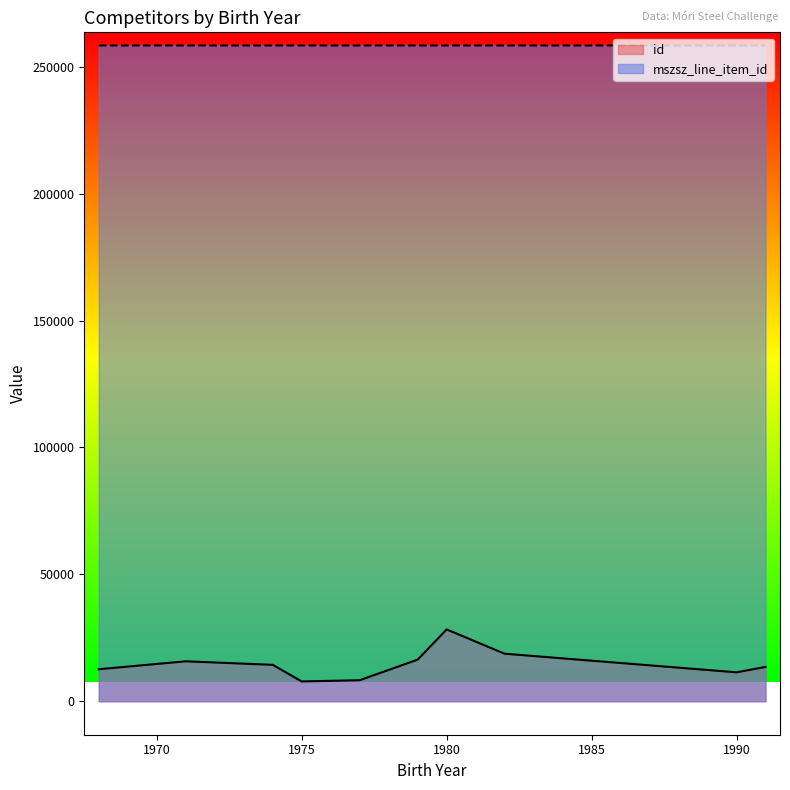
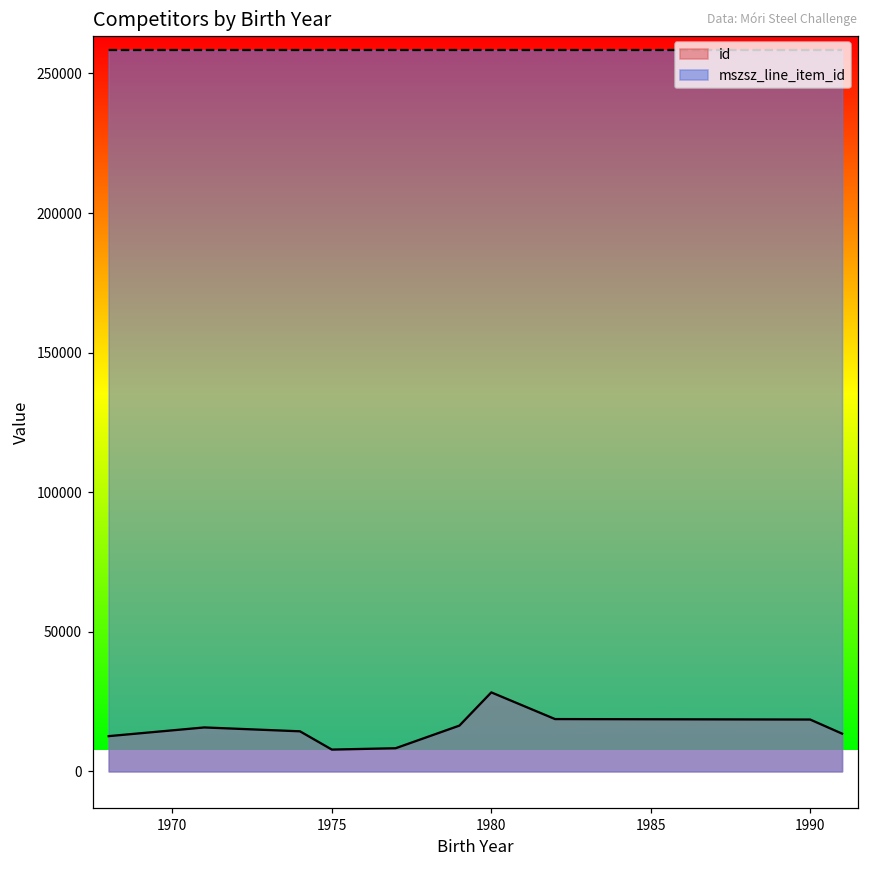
  {
    "id": {
      "1975": 8000,
      "1980": 28000,
-     "1990": 11000
+     "1990": 19000
    },
    "mszsz_line_item_id": {
      "1975": 258000,
      "1980": 258000
    }
  }
